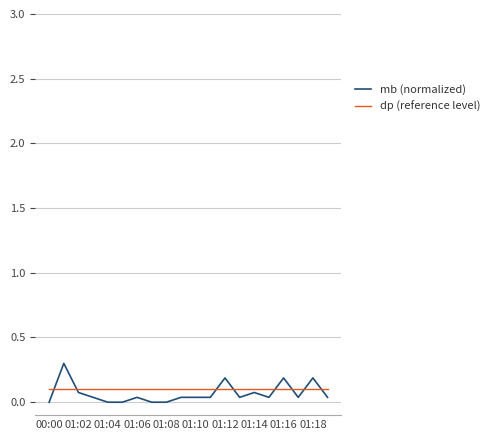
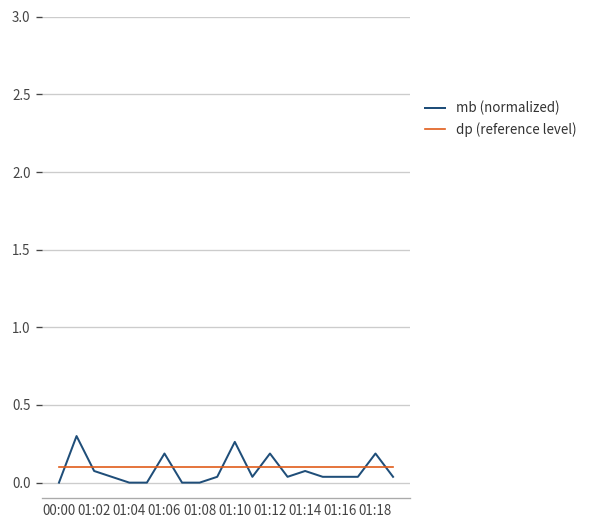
  {
    "mb (normalized)": {
      "00:00": 0.00,
      "01:02": 0.08,
      "01:04": 0.00,
-     "01:06": 0.04,
+     "01:06": 0.19,
      "01:08": 0.00,
-     "01:10": 0.04,
+     "01:10": 0.26,
      "01:12": 0.19,
      "01:14": 0.08,
-     "01:16": 0.19,
+     "01:16": 0.04,
      "01:18": 0.19
    },
    "dp (reference level)": {
      "00:00": 0.10,
      "01:02": 0.10,
      "01:04": 0.10,
      "01:06": 0.10,
      "01:08": 0.10,
      "01:10": 0.10,
      "01:12": 0.10,
      "01:14": 0.10,
      "01:16": 0.10,
      "01:18": 0.10
    }
  }
